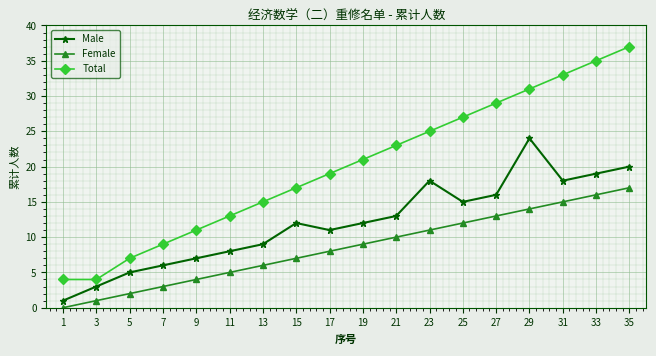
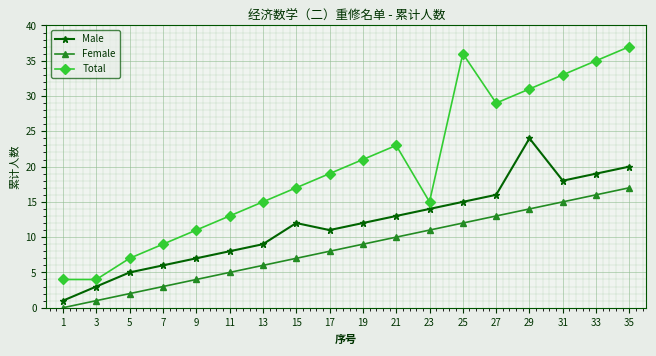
  {
    "Male": {
      "1": 1,
      "3": 3,
      "5": 5,
      "7": 6,
      "9": 7,
      "11": 8,
      "13": 9,
      "15": 12,
      "17": 11,
      "19": 12,
      "21": 13,
-     "23": 18,
+     "23": 14,
      "25": 15,
      "27": 16,
      "29": 24,
      "31": 18,
      "33": 19,
      "35": 20
    },
    "Female": {
      "1": 0,
      "3": 1,
      "5": 2,
      "7": 3,
      "9": 4,
      "11": 5,
      "13": 6,
      "15": 7,
      "17": 8,
      "19": 9,
      "21": 10,
      "23": 11,
      "25": 12,
      "27": 13,
      "29": 14,
      "31": 15,
      "33": 16,
      "35": 17
    },
    "Total": {
      "1": 4,
      "3": 4,
      "5": 7,
      "7": 9,
      "9": 11,
      "11": 13,
      "13": 15,
      "15": 17,
      "17": 19,
      "19": 21,
      "21": 23,
-     "23": 25,
-     "25": 27,
+     "23": 15,
+     "25": 36,
      "27": 29,
      "29": 31,
      "31": 33,
      "33": 35,
      "35": 37
    }
  }
